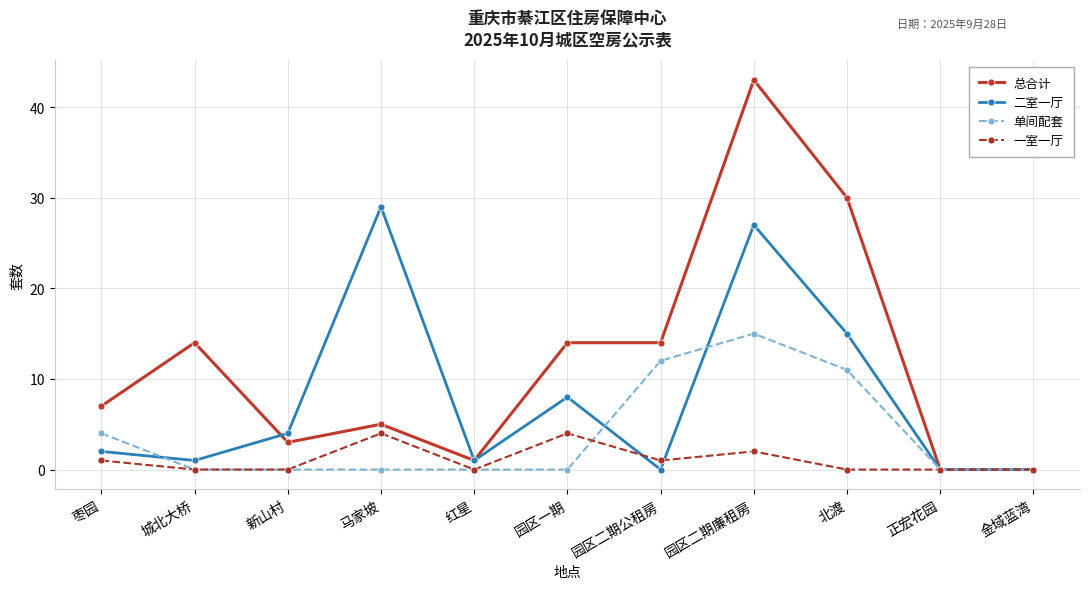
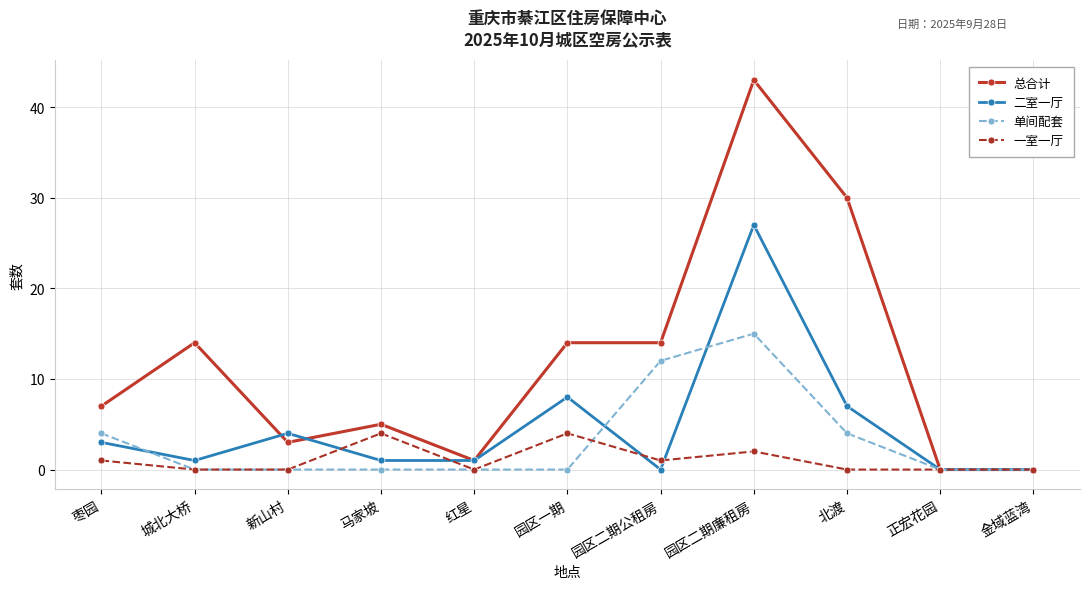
  {
    "二室一厅": {
-     "枣园": 2,
+     "枣园": 3,
      "城北大桥": 1,
      "新山村": 4,
-     "马家坡": 29,
+     "马家坡": 1,
      "园区一期": 8,
      "园区二期公租房": 0,
      "园区二期廉租房": 27,
-     "北渡": 15
+     "北渡": 7
    },
    "单间配套": {
      "枣园": 4,
      "马家坡": 0,
      "园区一期": 0,
      "园区二期公租房": 12,
      "园区二期廉租房": 15,
-     "北渡": 11
+     "北渡": 4
    }
  }
